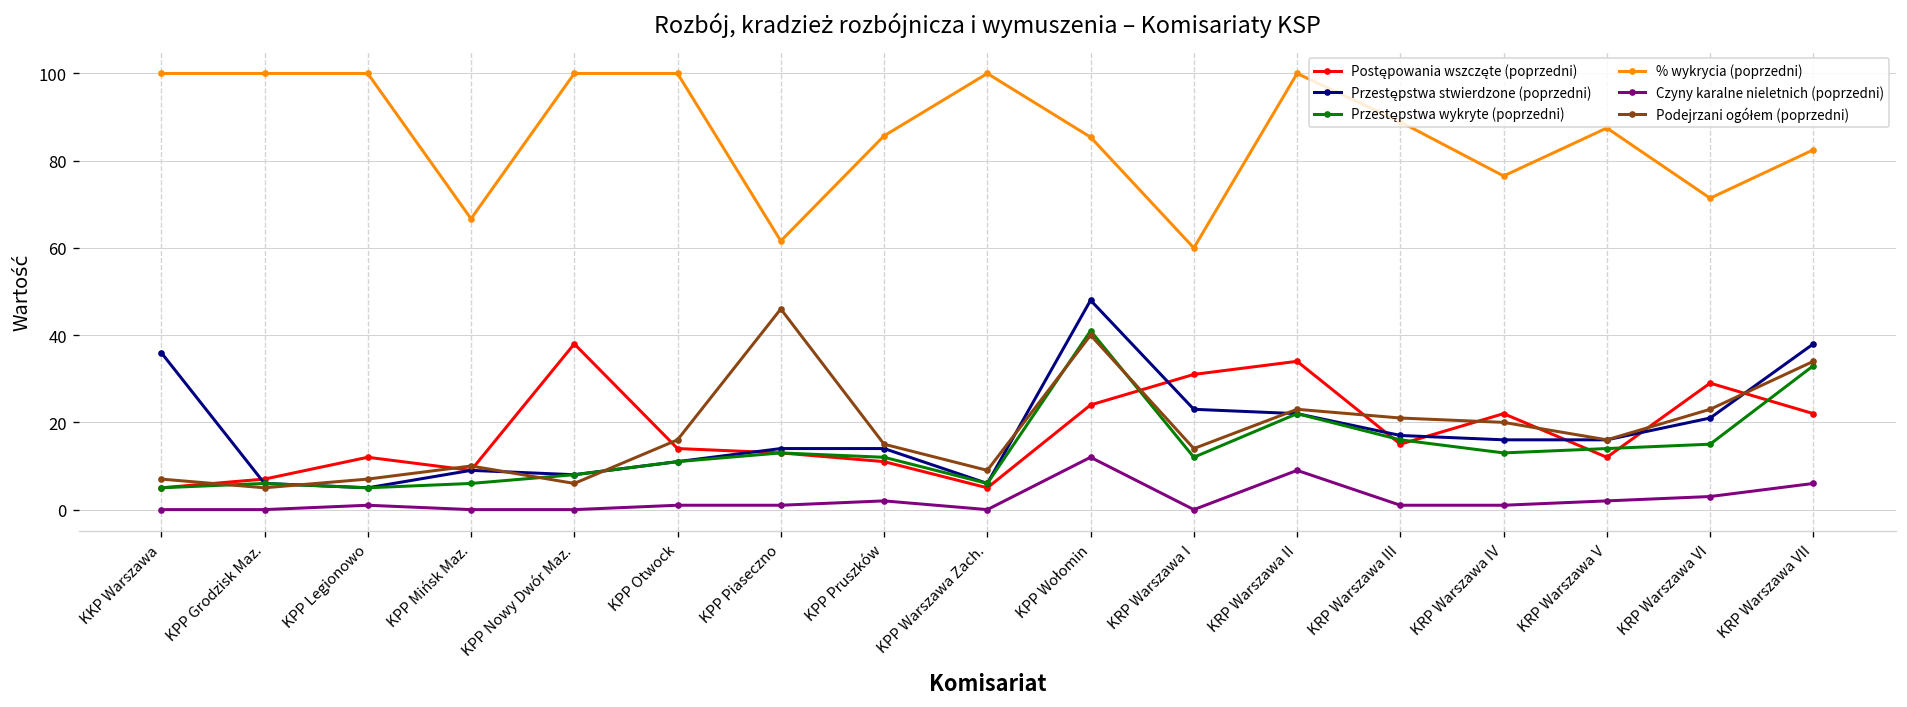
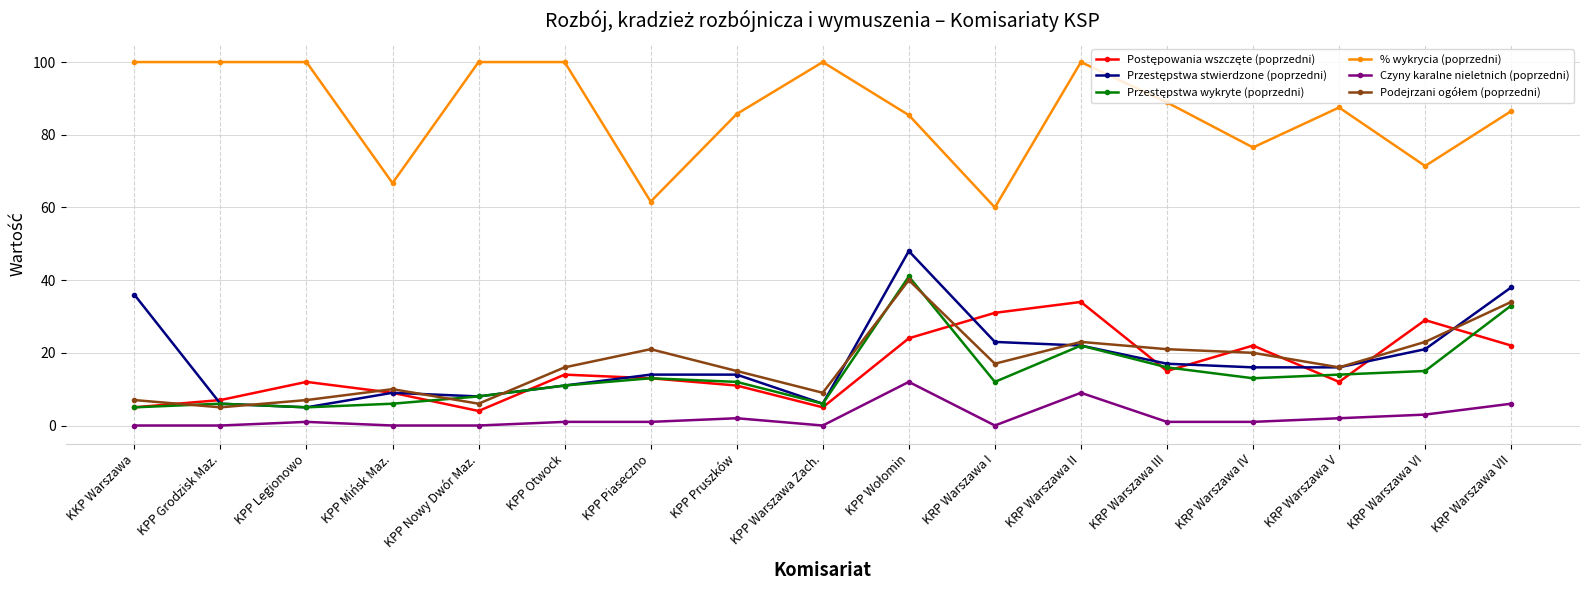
  {
    "Postępowania wszczęte (poprzedni)": {
      "KPP Grodzisk Maz.": 7,
      "KPP Legionowo": 12,
-     "KPP Nowy Dwór Maz.": 38,
+     "KPP Nowy Dwór Maz.": 4,
      "KPP Otwock": 14,
      "KPP Pruszków": 11,
      "KPP Warszawa Zach.": 5,
      "KPP Wołomin": 24,
      "KRP Warszawa I": 31,
      "KRP Warszawa II": 34,
      "KRP Warszawa III": 15,
      "KRP Warszawa IV": 22,
      "KRP Warszawa V": 12,
      "KRP Warszawa VI": 29,
      "KRP Warszawa VII": 22
    },
    "Przestępstwa stwierdzone (poprzedni)": {
      "KKP Warszawa": 36,
      "KPP Piaseczno": 14,
      "KPP Pruszków": 14,
      "KPP Wołomin": 48,
      "KRP Warszawa I": 23,
      "KRP Warszawa III": 17,
      "KRP Warszawa IV": 16,
      "KRP Warszawa VI": 21,
      "KRP Warszawa VII": 38
    },
    "Przestępstwa wykryte (poprzedni)": {
      "KPP Mińsk Maz.": 6,
      "KPP Pruszków": 12,
      "KPP Wołomin": 41,
      "KRP Warszawa I": 12,
      "KRP Warszawa III": 16,
      "KRP Warszawa IV": 13,
      "KRP Warszawa V": 14,
      "KRP Warszawa VI": 15,
      "KRP Warszawa VII": 33
    },
    "% wykrycia (poprzedni)": {
      "KKP Warszawa": 100,
      "KPP Grodzisk Maz.": 100,
      "KPP Legionowo": 100,
      "KPP Mińsk Maz.": 67,
      "KPP Nowy Dwór Maz.": 100,
      "KPP Otwock": 100,
      "KPP Piaseczno": 62,
      "KPP Pruszków": 86,
      "KPP Warszawa Zach.": 100,
      "KPP Wołomin": 85,
      "KRP Warszawa I": 60,
      "KRP Warszawa II": 100,
      "KRP Warszawa IV": 77,
      "KRP Warszawa V": 88,
      "KRP Warszawa VI": 71,
-     "KRP Warszawa VII": 83
+     "KRP Warszawa VII": 87
    },
    "Czyny karalne nieletnich (poprzedni)": {
      "KKP Warszawa": 0,
      "KPP Grodzisk Maz.": 0,
      "KPP Legionowo": 1,
      "KPP Mińsk Maz.": 0,
      "KPP Nowy Dwór Maz.": 0,
      "KPP Otwock": 1,
      "KPP Piaseczno": 1,
      "KPP Pruszków": 2,
      "KPP Warszawa Zach.": 0,
      "KPP Wołomin": 12,
      "KRP Warszawa I": 0,
      "KRP Warszawa II": 9,
      "KRP Warszawa III": 1,
      "KRP Warszawa IV": 1,
      "KRP Warszawa V": 2,
      "KRP Warszawa VI": 3,
      "KRP Warszawa VII": 6
    },
    "Podejrzani ogółem (poprzedni)": {
      "KKP Warszawa": 7,
      "KPP Grodzisk Maz.": 5,
      "KPP Legionowo": 7,
      "KPP Mińsk Maz.": 10,
      "KPP Nowy Dwór Maz.": 6,
      "KPP Otwock": 16,
-     "KPP Piaseczno": 46,
+     "KPP Piaseczno": 21,
      "KPP Pruszków": 15,
      "KPP Warszawa Zach.": 9,
      "KPP Wołomin": 40,
-     "KRP Warszawa I": 14,
+     "KRP Warszawa I": 17,
      "KRP Warszawa II": 23,
      "KRP Warszawa III": 21,
      "KRP Warszawa IV": 20,
      "KRP Warszawa VI": 23,
      "KRP Warszawa VII": 34
    }
  }
